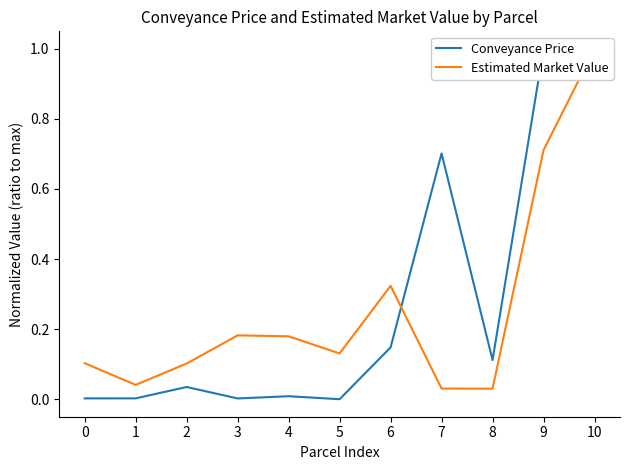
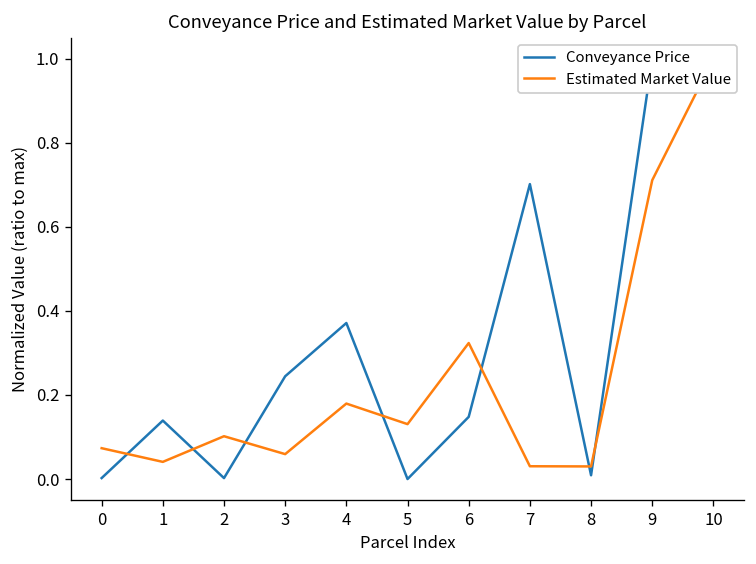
  {
    "Conveyance Price": {
      "0": 0.00,
-     "1": 0.00,
-     "2": 0.03,
-     "3": 0.00,
-     "4": 0.01,
+     "1": 0.14,
+     "2": 0.00,
+     "3": 0.24,
+     "4": 0.37,
      "5": 0.00,
      "6": 0.15,
      "7": 0.70,
-     "8": 0.11
+     "8": 0.01
    },
    "Estimated Market Value": {
-     "0": 0.10,
+     "0": 0.07,
      "1": 0.04,
      "2": 0.10,
-     "3": 0.18,
+     "3": 0.06,
      "4": 0.18,
      "5": 0.13,
      "6": 0.32,
      "7": 0.03,
      "8": 0.03,
      "9": 0.71
    }
  }
